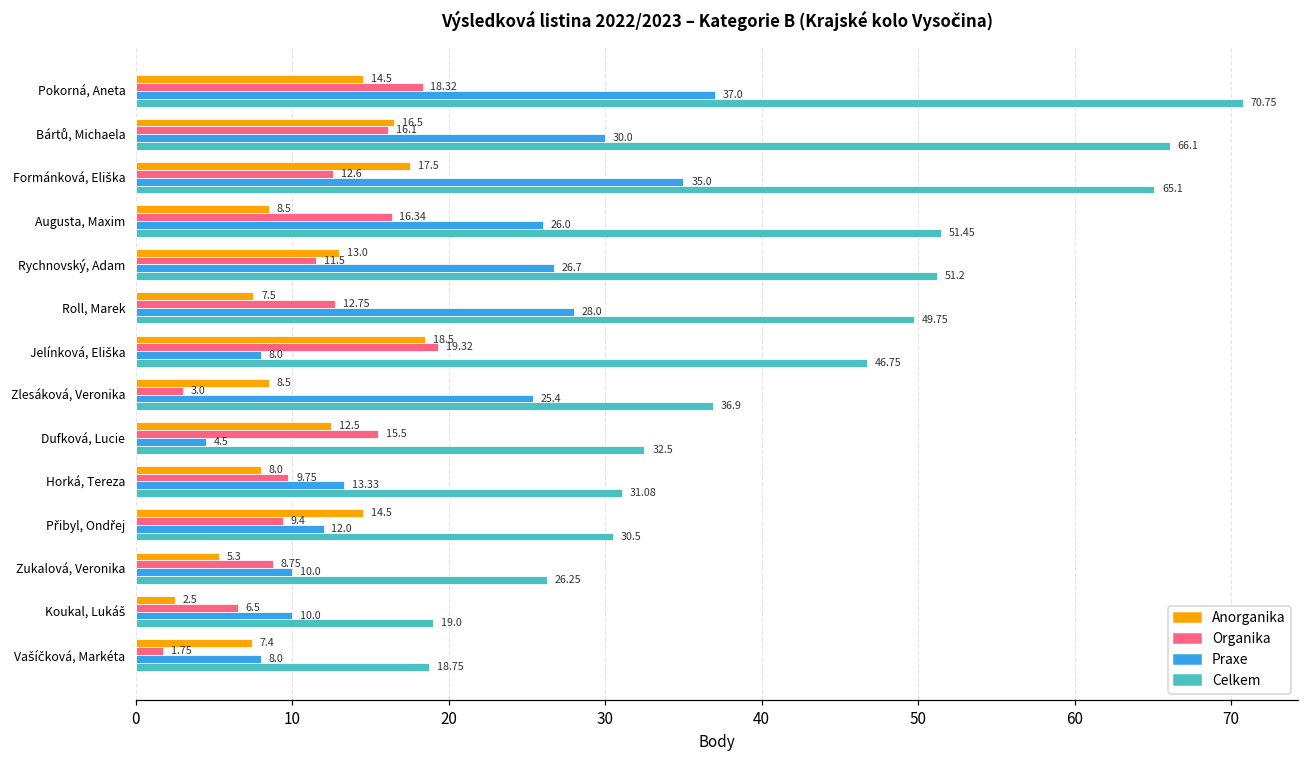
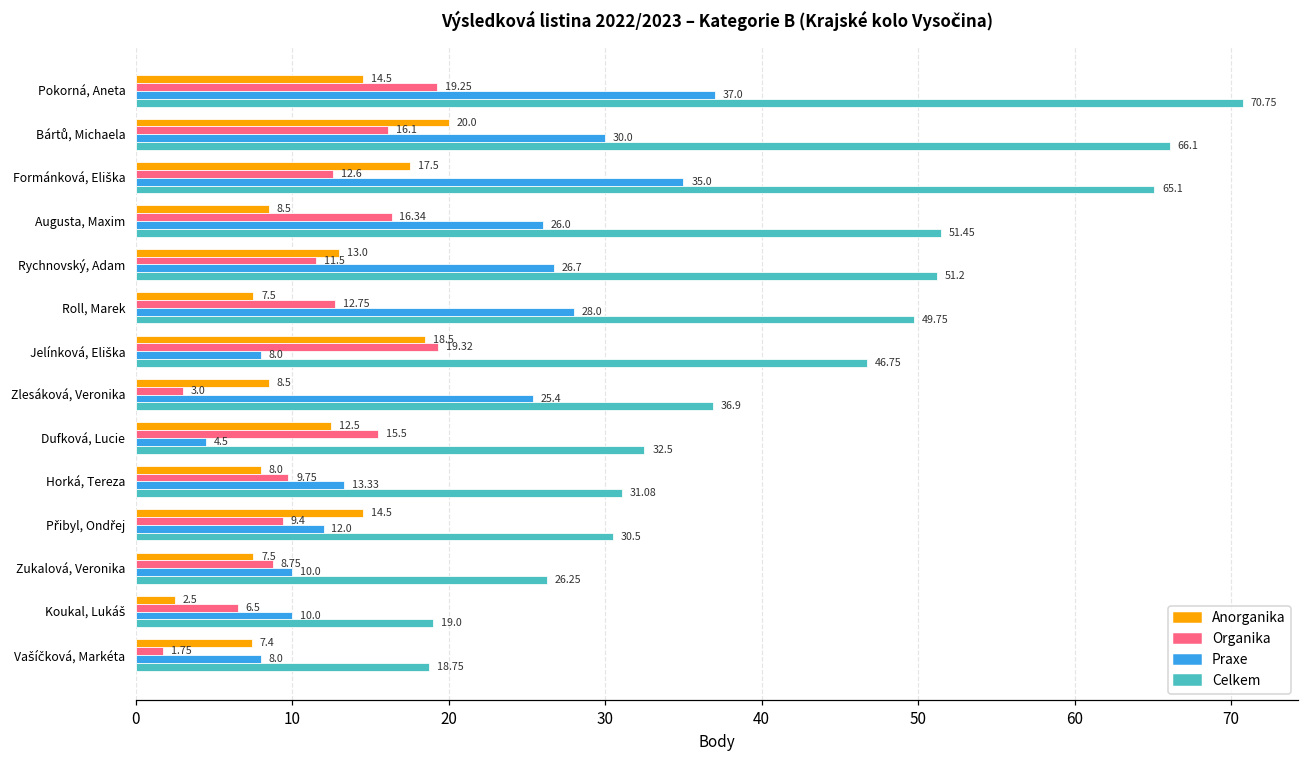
  {
    "Anorganika": {
      "Pokorná, Aneta": 14.5,
-     "Bártů, Michaela": 16.5,
+     "Bártů, Michaela": 20.0,
      "Formánková, Eliška": 17.5,
      "Augusta, Maxim": 8.5,
      "Rychnovský, Adam": 13.0,
      "Roll, Marek": 7.5,
      "Jelínková, Eliška": 18.5,
      "Zlesáková, Veronika": 8.5,
      "Dufková, Lucie": 12.5,
      "Horká, Tereza": 8.0,
      "Přibyl, Ondřej": 14.5,
-     "Zukalová, Veronika": 5.3,
+     "Zukalová, Veronika": 7.5,
      "Koukal, Lukáš": 2.5,
      "Vašíčková, Markéta": 7.4
    },
    "Organika": {
-     "Pokorná, Aneta": 18.32,
+     "Pokorná, Aneta": 19.25,
      "Bártů, Michaela": 16.1,
      "Formánková, Eliška": 12.6,
      "Augusta, Maxim": 16.34,
      "Rychnovský, Adam": 11.5,
      "Roll, Marek": 12.75,
      "Jelínková, Eliška": 19.32,
      "Zlesáková, Veronika": 3.0,
      "Dufková, Lucie": 15.5,
      "Horká, Tereza": 9.75,
      "Přibyl, Ondřej": 9.4,
      "Zukalová, Veronika": 8.75,
      "Koukal, Lukáš": 6.5,
      "Vašíčková, Markéta": 1.75
    }
  }
